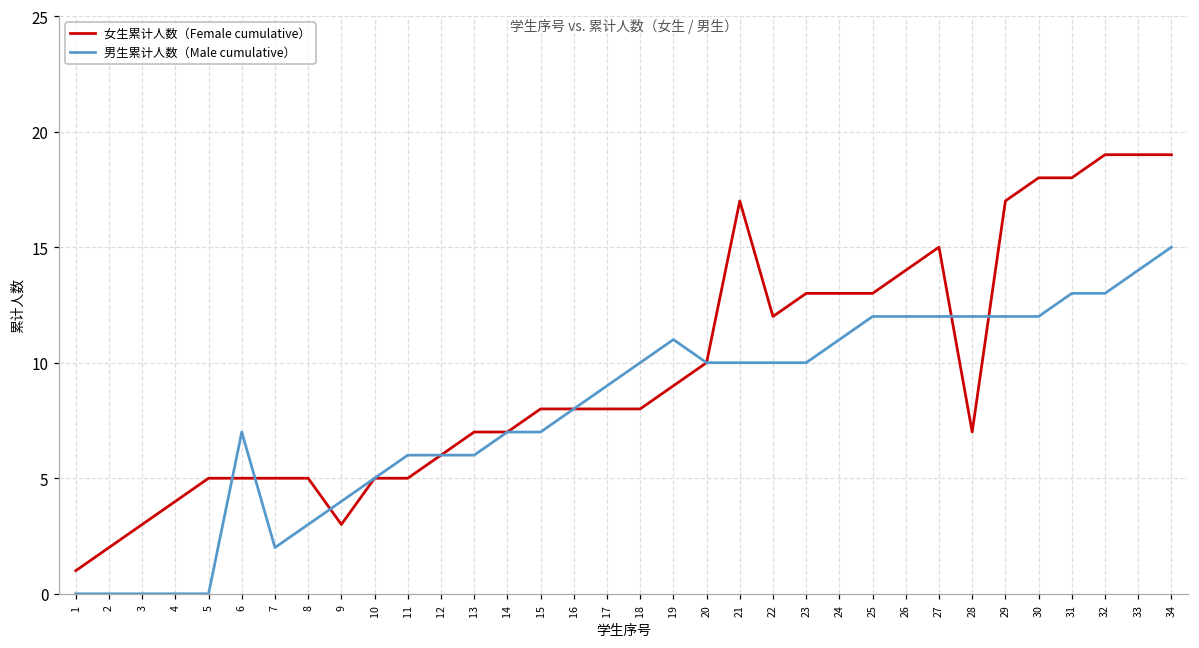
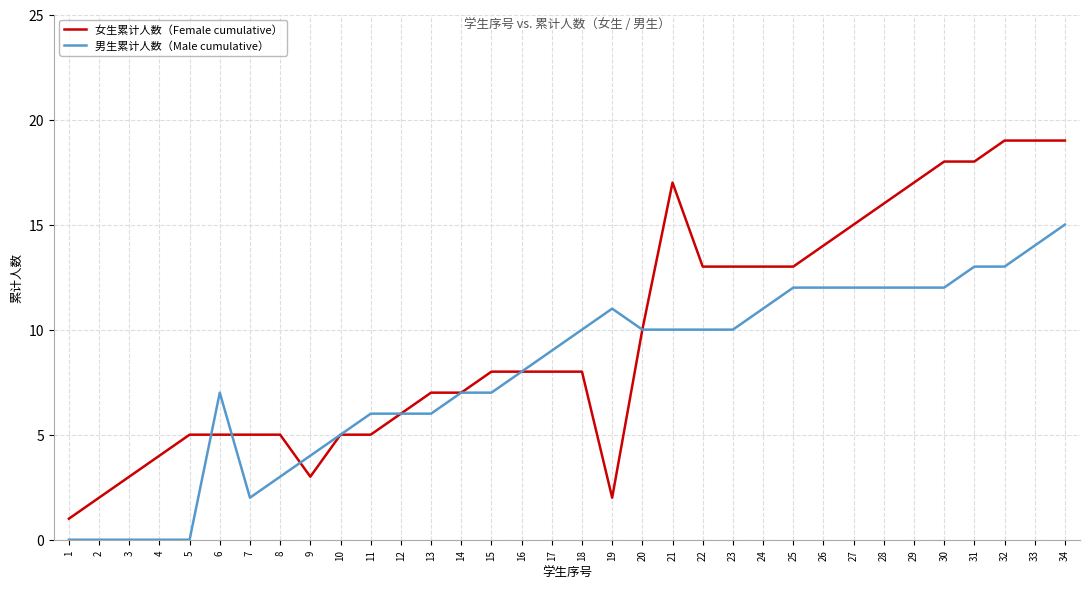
  {
    "女生累计人数（Female cumulative）": {
      "1": 1,
      "2": 2,
      "3": 3,
      "4": 4,
      "5": 5,
      "6": 5,
      "7": 5,
      "8": 5,
      "9": 3,
      "11": 5,
      "13": 7,
      "15": 8,
      "17": 8,
      "18": 8,
-     "19": 9,
+     "19": 2,
      "21": 17,
-     "22": 12,
+     "22": 13,
      "23": 13,
      "24": 13,
      "25": 13,
      "26": 14,
      "27": 15,
-     "28": 7,
+     "28": 16,
      "29": 17,
      "30": 18,
      "31": 18,
      "32": 19,
      "33": 19,
      "34": 19
    },
    "男生累计人数（Male cumulative）": {
      "1": 0,
      "2": 0,
      "3": 0,
      "4": 0,
      "5": 0,
      "6": 7,
      "7": 2,
      "8": 3,
      "9": 4,
      "11": 6,
      "13": 6,
      "15": 7,
      "17": 9,
      "18": 10,
      "19": 11,
      "21": 10,
      "22": 10,
      "23": 10,
      "24": 11,
      "25": 12,
      "26": 12,
      "27": 12,
      "28": 12,
      "29": 12,
      "30": 12,
      "31": 13,
      "32": 13,
      "33": 14,
      "34": 15
    }
  }
